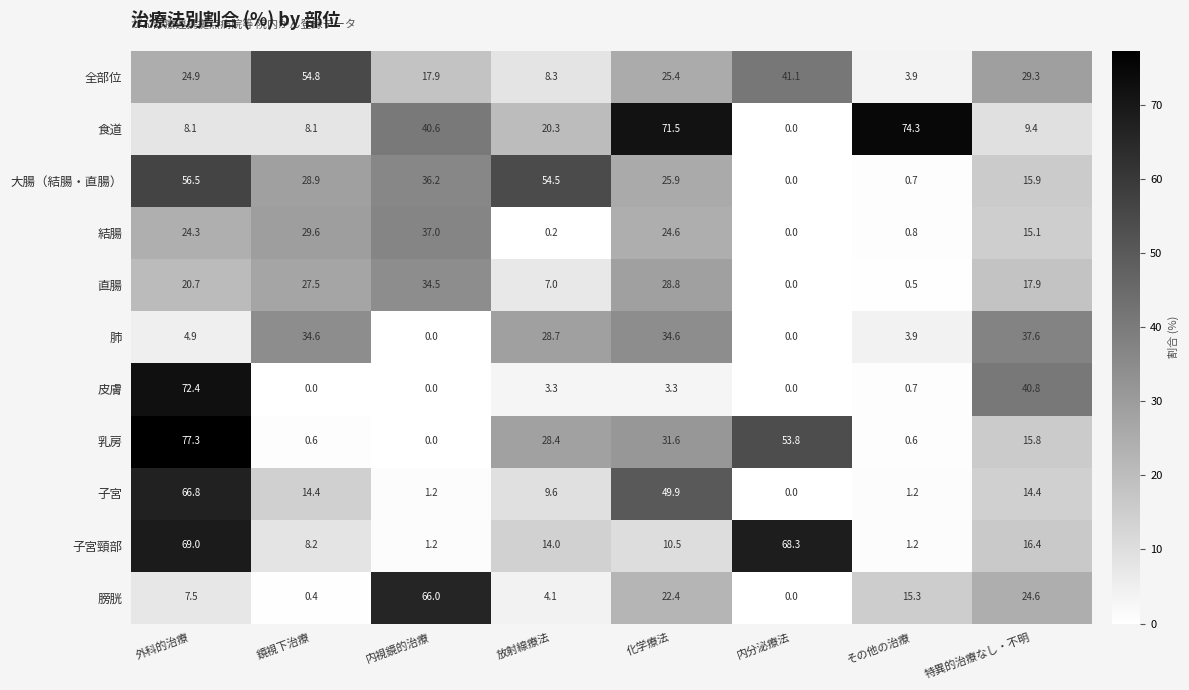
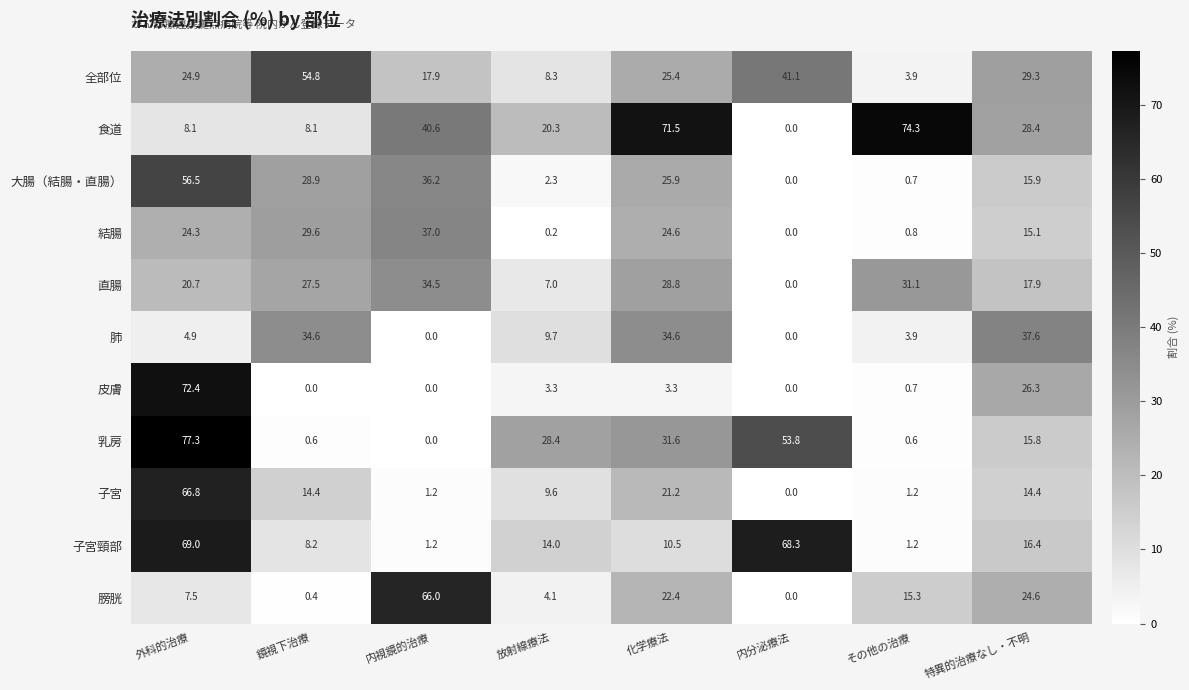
  {
    "全部位": {
      "外科的治療": 24.9,
      "鏡視下治療": 54.8,
      "内視鏡的治療": 17.9,
      "放射線療法": 8.3,
      "化学療法": 25.4,
      "内分泌療法": 41.1,
      "その他の治療": 3.9,
      "特異的治療なし・不明": 29.3
    },
    "食道": {
      "外科的治療": 8.1,
      "鏡視下治療": 8.1,
      "内視鏡的治療": 40.6,
      "放射線療法": 20.3,
      "化学療法": 71.5,
      "内分泌療法": 0.0,
      "その他の治療": 74.3,
-     "特異的治療なし・不明": 9.4
+     "特異的治療なし・不明": 28.4
    },
    "大腸（結腸・直腸）": {
      "外科的治療": 56.5,
      "鏡視下治療": 28.9,
      "内視鏡的治療": 36.2,
-     "放射線療法": 54.5,
+     "放射線療法": 2.3,
      "化学療法": 25.9,
      "内分泌療法": 0.0,
      "その他の治療": 0.7,
      "特異的治療なし・不明": 15.9
    },
    "結腸": {
      "外科的治療": 24.3,
      "鏡視下治療": 29.6,
      "内視鏡的治療": 37.0,
      "放射線療法": 0.2,
      "化学療法": 24.6,
      "内分泌療法": 0.0,
      "その他の治療": 0.8,
      "特異的治療なし・不明": 15.1
    },
    "直腸": {
      "外科的治療": 20.7,
      "鏡視下治療": 27.5,
      "内視鏡的治療": 34.5,
      "放射線療法": 7.0,
      "化学療法": 28.8,
      "内分泌療法": 0.0,
-     "その他の治療": 0.5,
+     "その他の治療": 31.1,
      "特異的治療なし・不明": 17.9
    },
    "肺": {
      "外科的治療": 4.9,
      "鏡視下治療": 34.6,
      "内視鏡的治療": 0.0,
-     "放射線療法": 28.7,
+     "放射線療法": 9.7,
      "化学療法": 34.6,
      "内分泌療法": 0.0,
      "その他の治療": 3.9,
      "特異的治療なし・不明": 37.6
    },
    "皮膚": {
      "外科的治療": 72.4,
      "鏡視下治療": 0.0,
      "内視鏡的治療": 0.0,
      "放射線療法": 3.3,
      "化学療法": 3.3,
      "内分泌療法": 0.0,
      "その他の治療": 0.7,
-     "特異的治療なし・不明": 40.8
+     "特異的治療なし・不明": 26.3
    },
    "乳房": {
      "外科的治療": 77.3,
      "鏡視下治療": 0.6,
      "内視鏡的治療": 0.0,
      "放射線療法": 28.4,
      "化学療法": 31.6,
      "内分泌療法": 53.8,
      "その他の治療": 0.6,
      "特異的治療なし・不明": 15.8
    },
    "子宮": {
      "外科的治療": 66.8,
      "鏡視下治療": 14.4,
      "内視鏡的治療": 1.2,
      "放射線療法": 9.6,
-     "化学療法": 49.9,
+     "化学療法": 21.2,
      "内分泌療法": 0.0,
      "その他の治療": 1.2,
      "特異的治療なし・不明": 14.4
    },
    "子宮頸部": {
      "外科的治療": 69.0,
      "鏡視下治療": 8.2,
      "内視鏡的治療": 1.2,
      "放射線療法": 14.0,
      "化学療法": 10.5,
      "内分泌療法": 68.3,
      "その他の治療": 1.2,
      "特異的治療なし・不明": 16.4
    },
    "膀胱": {
      "外科的治療": 7.5,
      "鏡視下治療": 0.4,
      "内視鏡的治療": 66.0,
      "放射線療法": 4.1,
      "化学療法": 22.4,
      "内分泌療法": 0.0,
      "その他の治療": 15.3,
      "特異的治療なし・不明": 24.6
    }
  }
